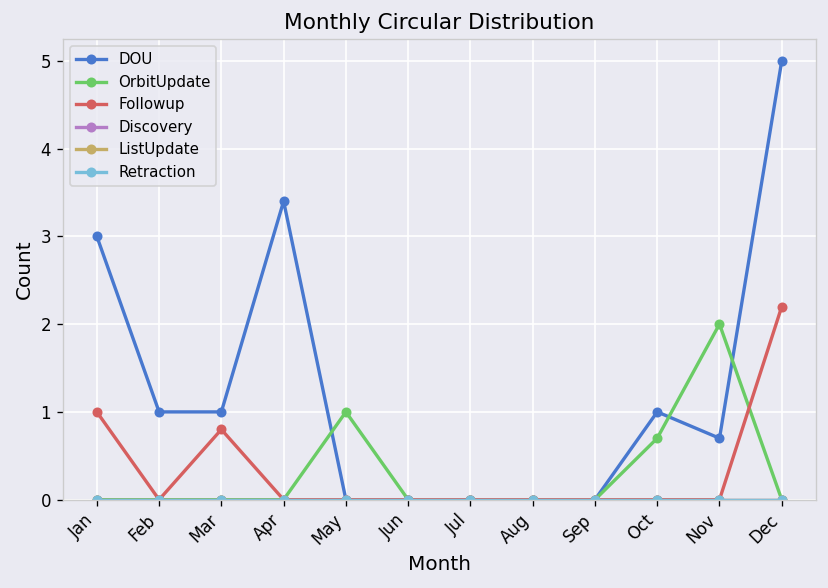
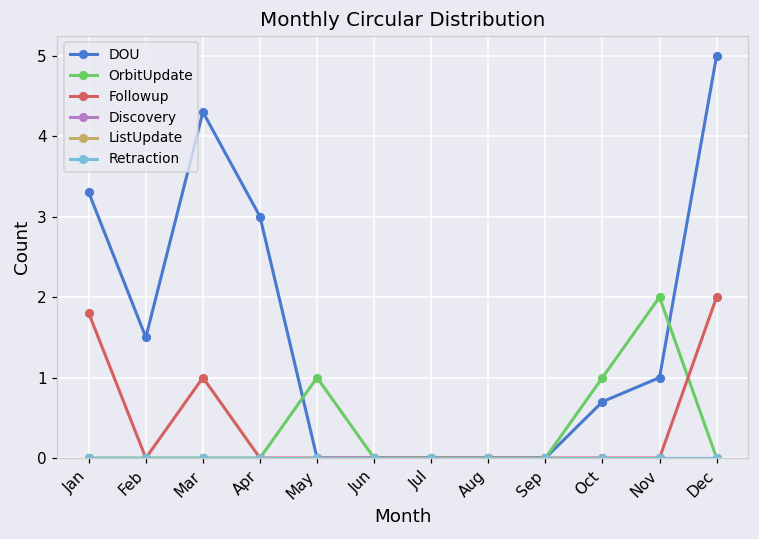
  {
    "DOU": {
-     "Jan": 3.0,
-     "Feb": 1.0,
-     "Mar": 1.0,
-     "Apr": 3.4,
-     "Oct": 1.0,
-     "Nov": 0.7,
+     "Jan": 3.3,
+     "Feb": 1.5,
+     "Mar": 4.3,
+     "Apr": 3.0,
+     "Oct": 0.7,
+     "Nov": 1.0,
      "Dec": 5.0
    },
    "OrbitUpdate": {
      "May": 1.0,
-     "Oct": 0.7,
+     "Oct": 1.0,
      "Nov": 2.0
    },
    "Followup": {
-     "Jan": 1.0,
-     "Mar": 0.8,
-     "Dec": 2.2
+     "Jan": 1.8,
+     "Mar": 1.0,
+     "Dec": 2.0
    }
  }
